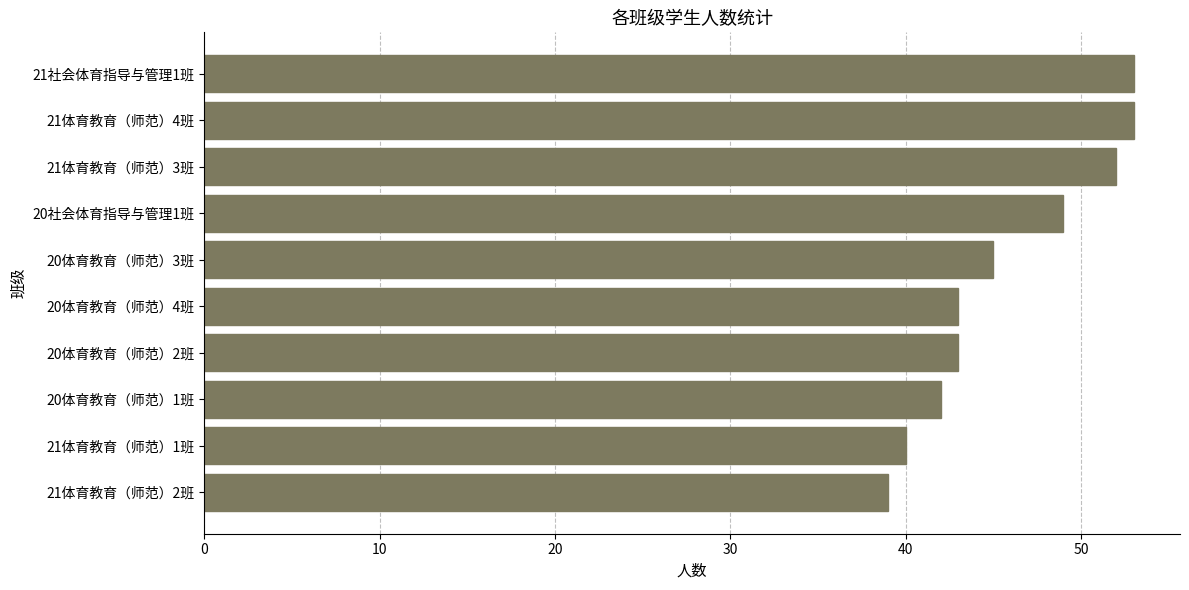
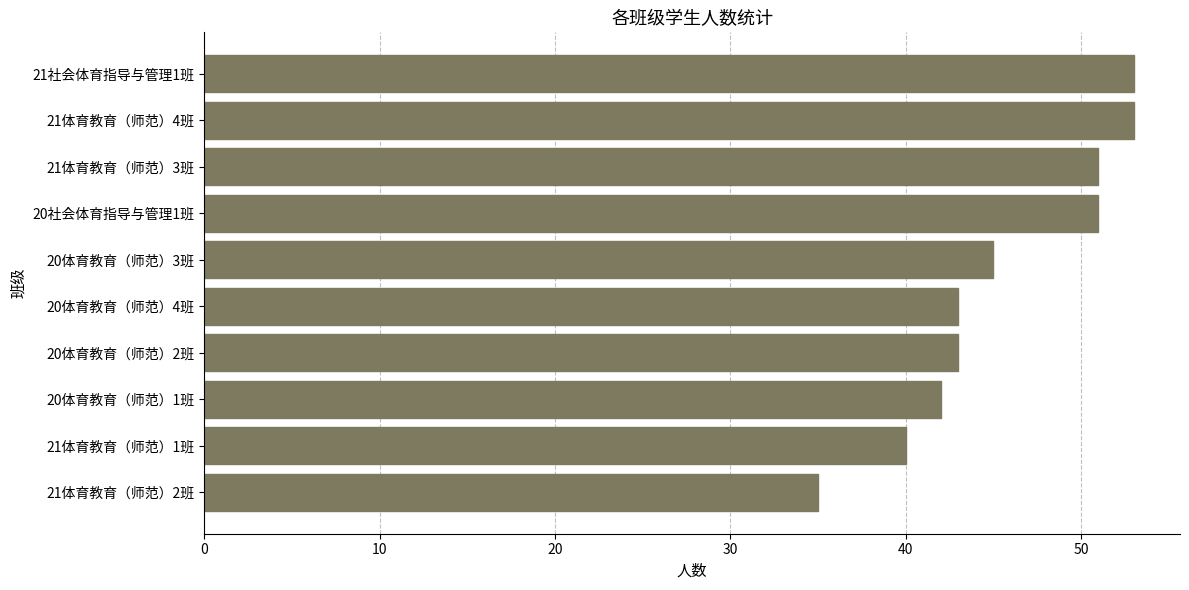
  {
    "21社会体育指导与管理1班": 53,
    "21体育教育（师范）4班": 53,
-   "21体育教育（师范）3班": 52,
-   "20社会体育指导与管理1班": 49,
+   "21体育教育（师范）3班": 51,
+   "20社会体育指导与管理1班": 51,
    "20体育教育（师范）3班": 45,
    "20体育教育（师范）4班": 43,
    "20体育教育（师范）2班": 43,
    "20体育教育（师范）1班": 42,
    "21体育教育（师范）1班": 40,
-   "21体育教育（师范）2班": 39
+   "21体育教育（师范）2班": 35
  }
